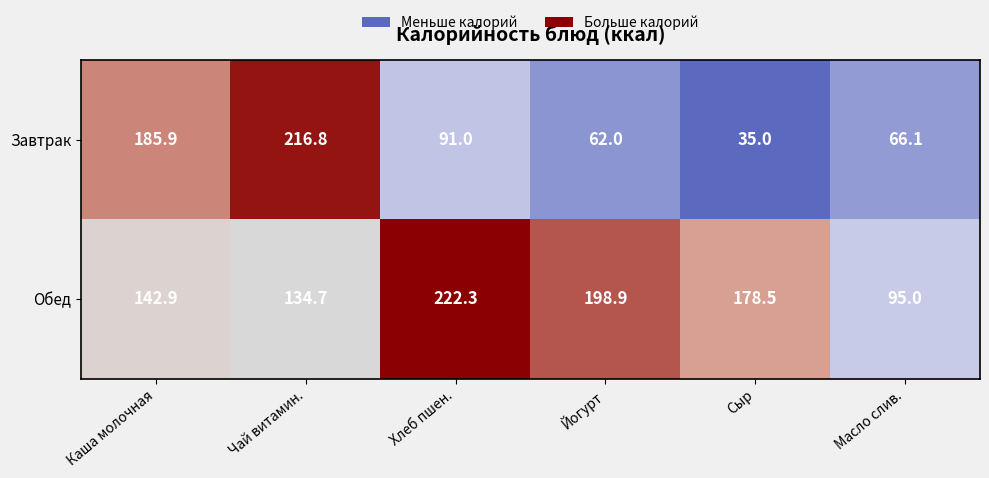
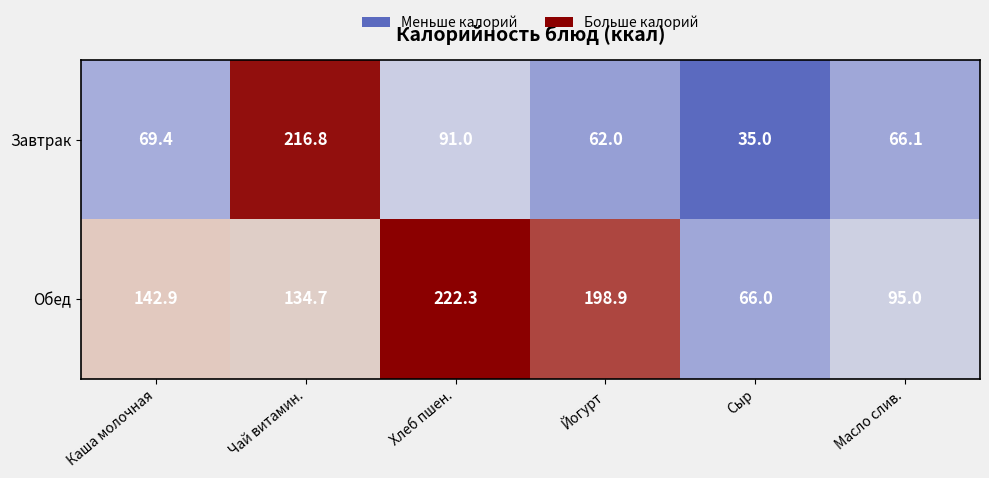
  {
    "Завтрак": {
-     "Каша молочная": 185.9,
+     "Каша молочная": 69.4,
      "Чай витамин.": 216.8,
      "Хлеб пшен.": 91.0,
      "Йогурт": 62.0,
      "Сыр": 35.0,
      "Масло слив.": 66.1
    },
    "Обед": {
      "Хлеб пшен.": 222.3,
      "Йогурт": 198.9,
-     "Сыр": 178.5,
+     "Сыр": 66.0,
      "Масло слив.": 95.0
    }
  }
